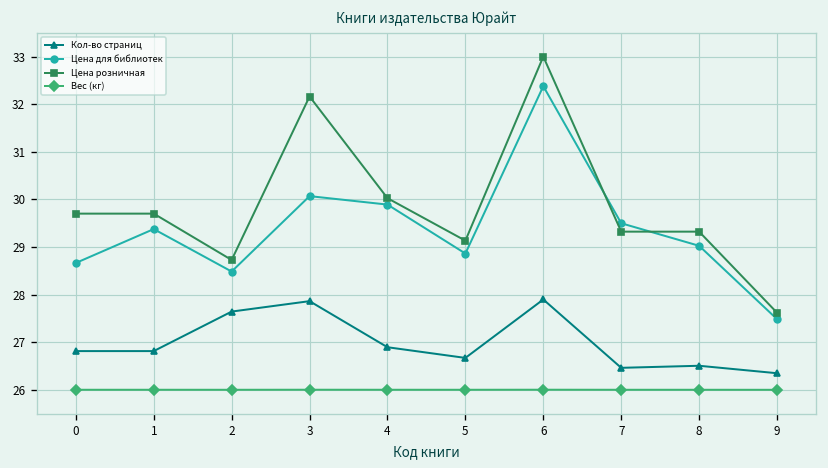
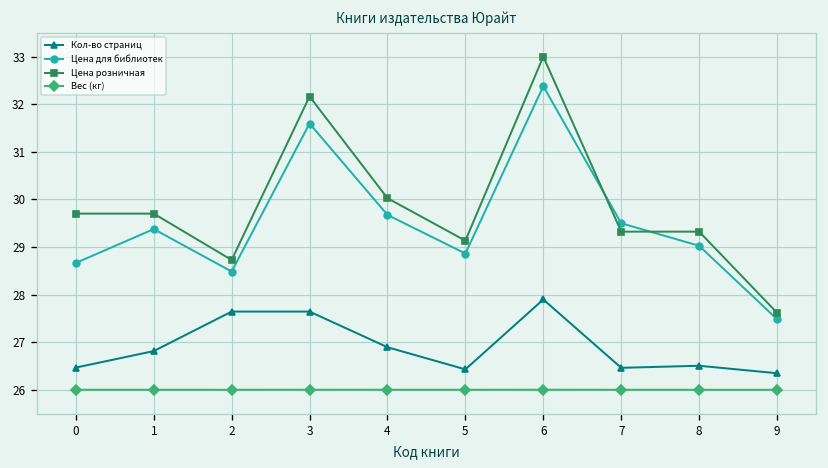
  {
    "Кол-во страниц": {
-     "0": 26.8,
+     "0": 26.5,
      "1": 26.8,
      "2": 27.6,
-     "3": 27.9,
+     "3": 27.6,
      "4": 26.9,
-     "5": 26.7,
+     "5": 26.4,
      "6": 27.9,
      "7": 26.5,
      "8": 26.5,
      "9": 26.3
    },
    "Цена для библиотек": {
      "0": 28.7,
      "1": 29.4,
      "2": 28.5,
-     "3": 30.1,
-     "4": 29.9,
+     "3": 31.6,
+     "4": 29.7,
      "5": 28.9,
      "6": 32.4,
      "7": 29.5,
      "8": 29.0,
      "9": 27.5
    }
  }
